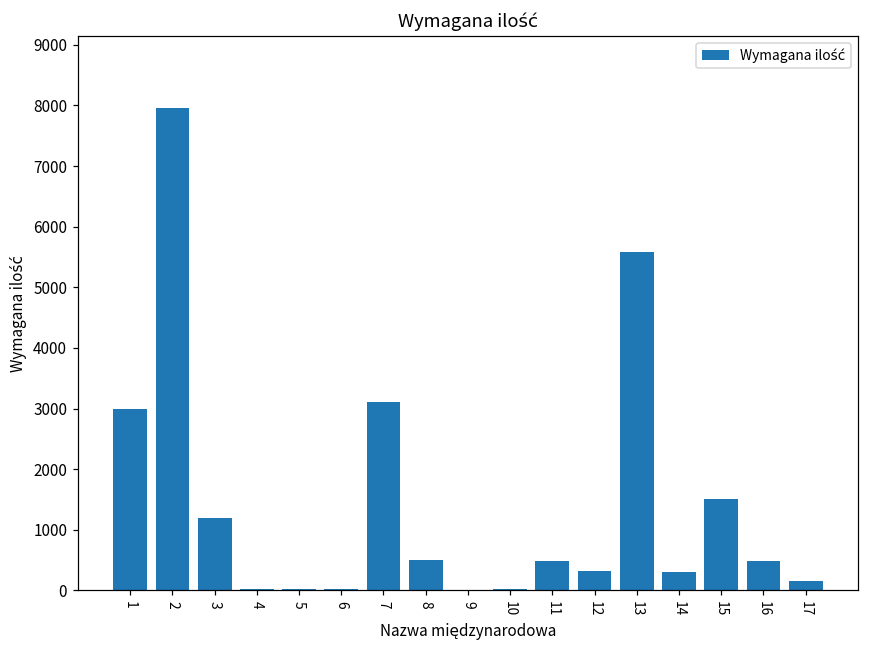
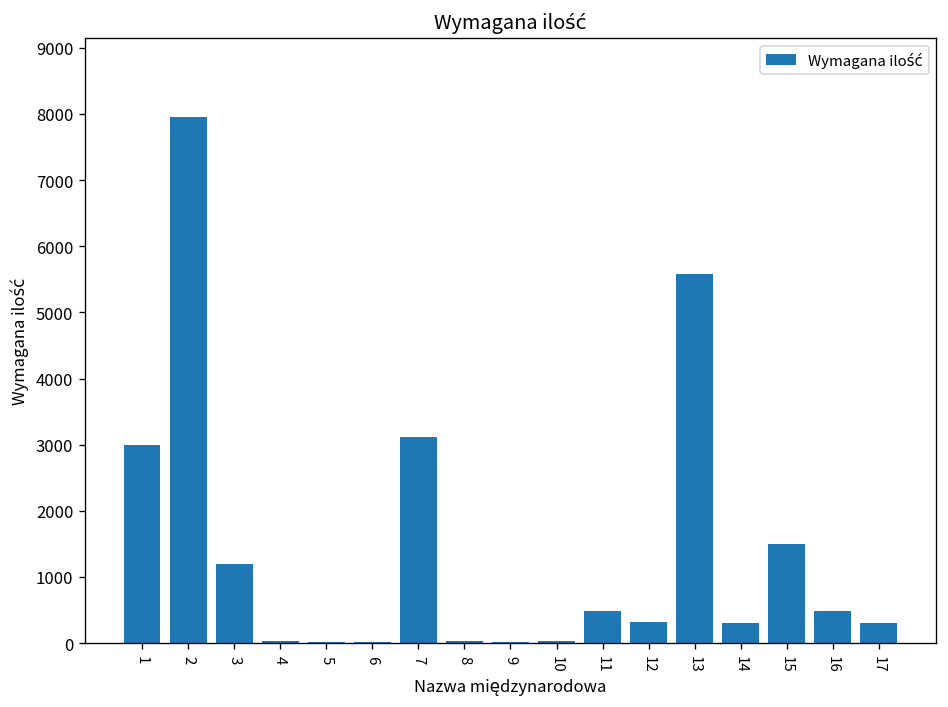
  {
    "1": 3000,
    "2": 8000,
    "3": 1200,
    "7": 3100,
-   "8": 500,
+   "8": 0,
    "11": 500,
    "12": 300,
    "13": 5600,
    "14": 300,
    "15": 1500,
    "16": 500,
-   "17": 100
+   "17": 300
  }
